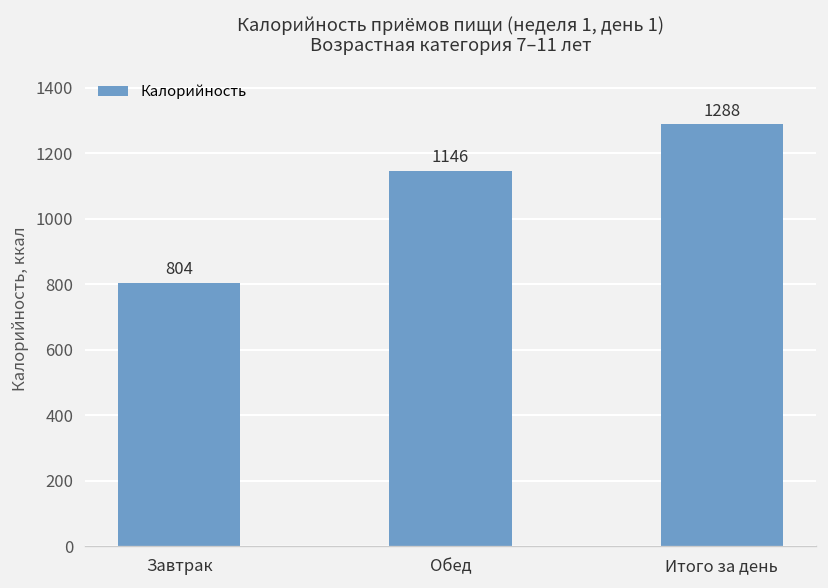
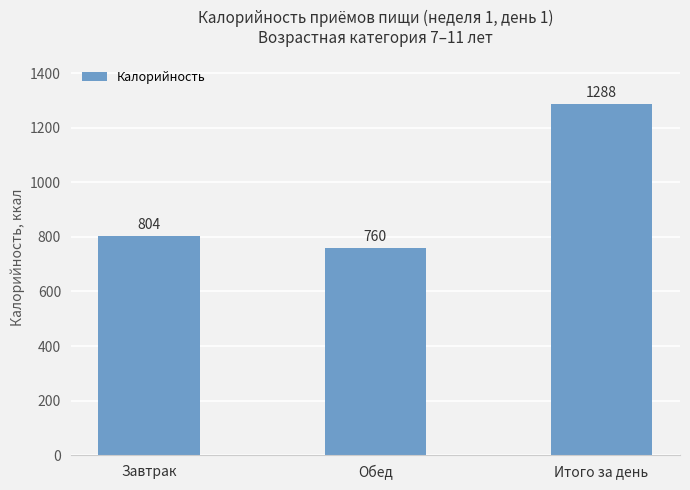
  {
    "Завтрак": 804,
-   "Обед": 1146,
+   "Обед": 760,
    "Итого за день": 1288
  }
